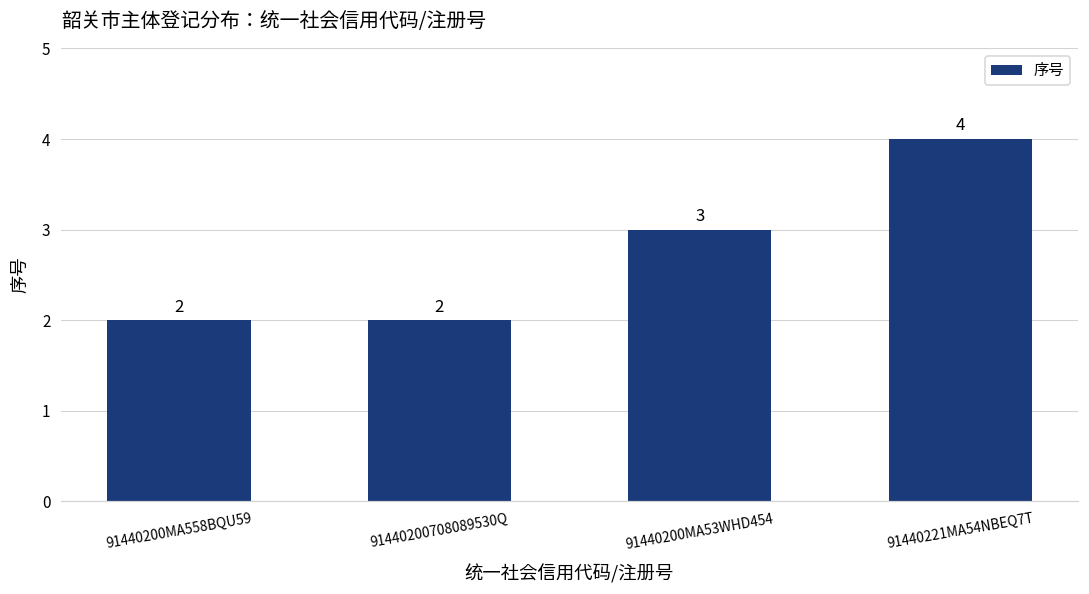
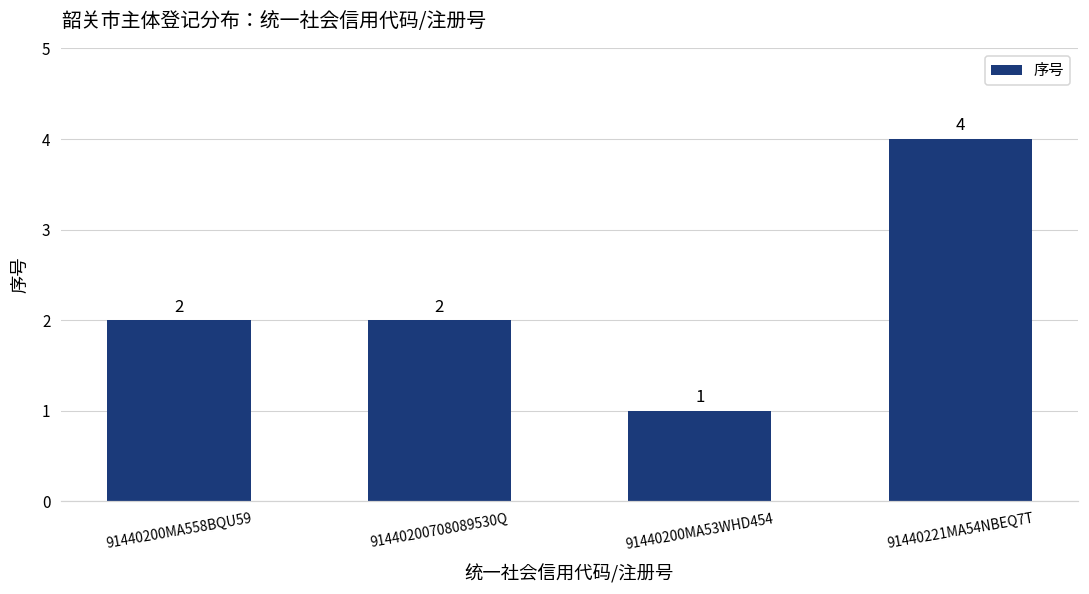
  {
    "91440200MA558BQU59": 2,
    "91440200708089530Q": 2,
-   "91440200MA53WHD454": 3,
+   "91440200MA53WHD454": 1,
    "91440221MA54NBEQ7T": 4
  }
